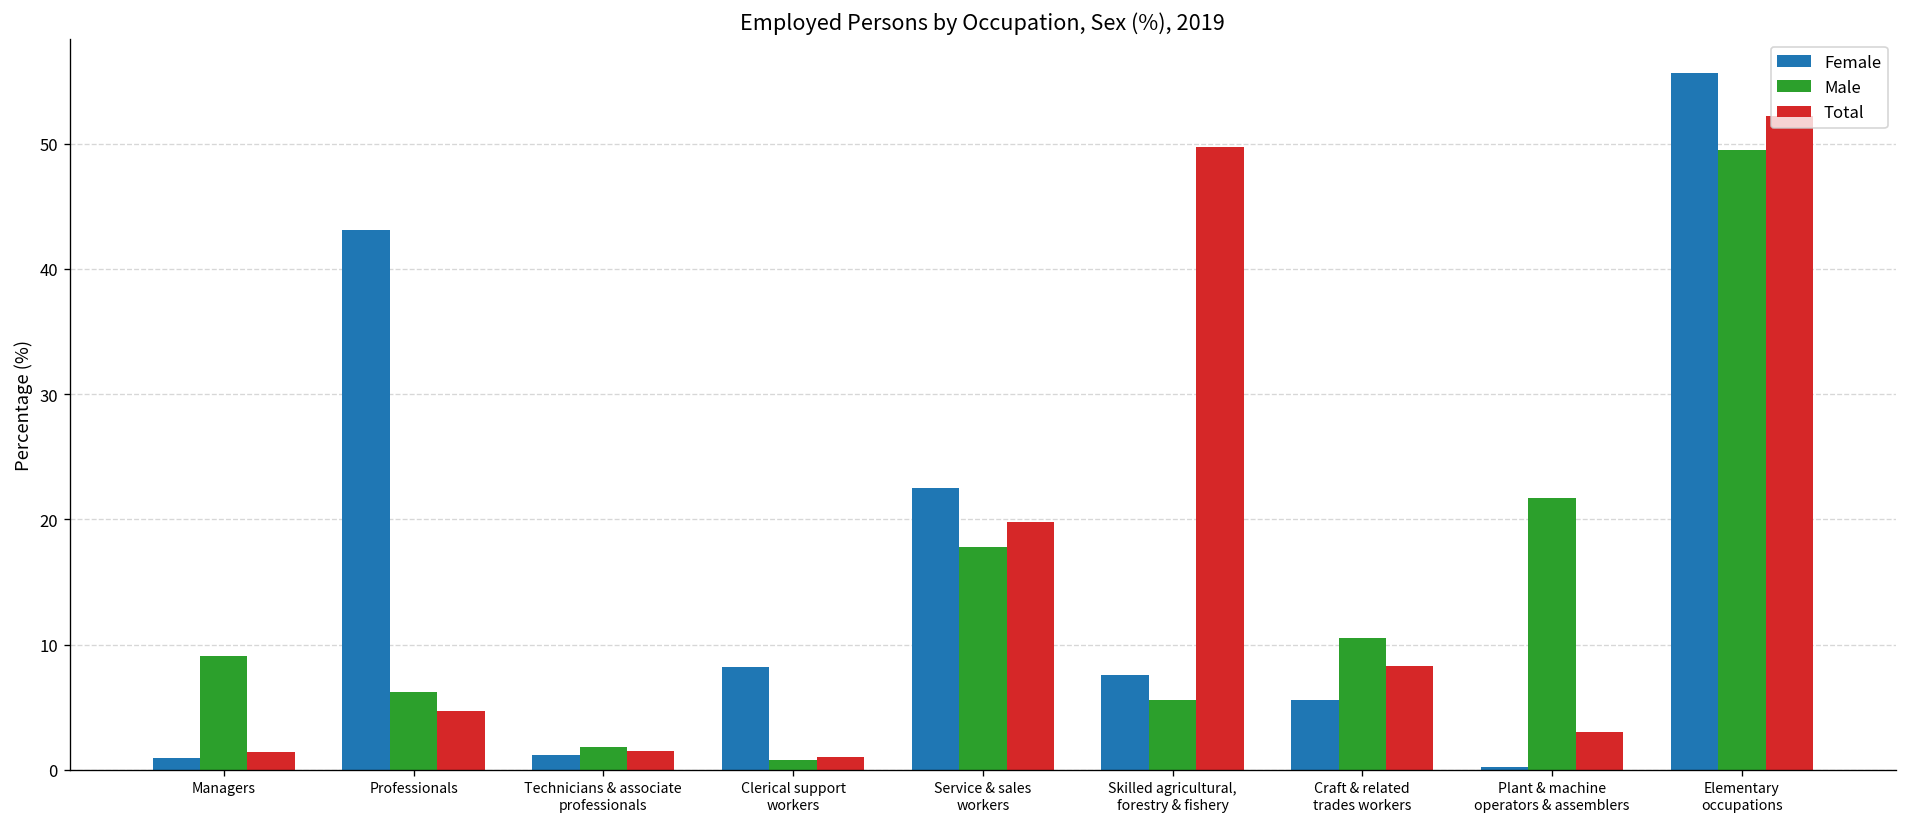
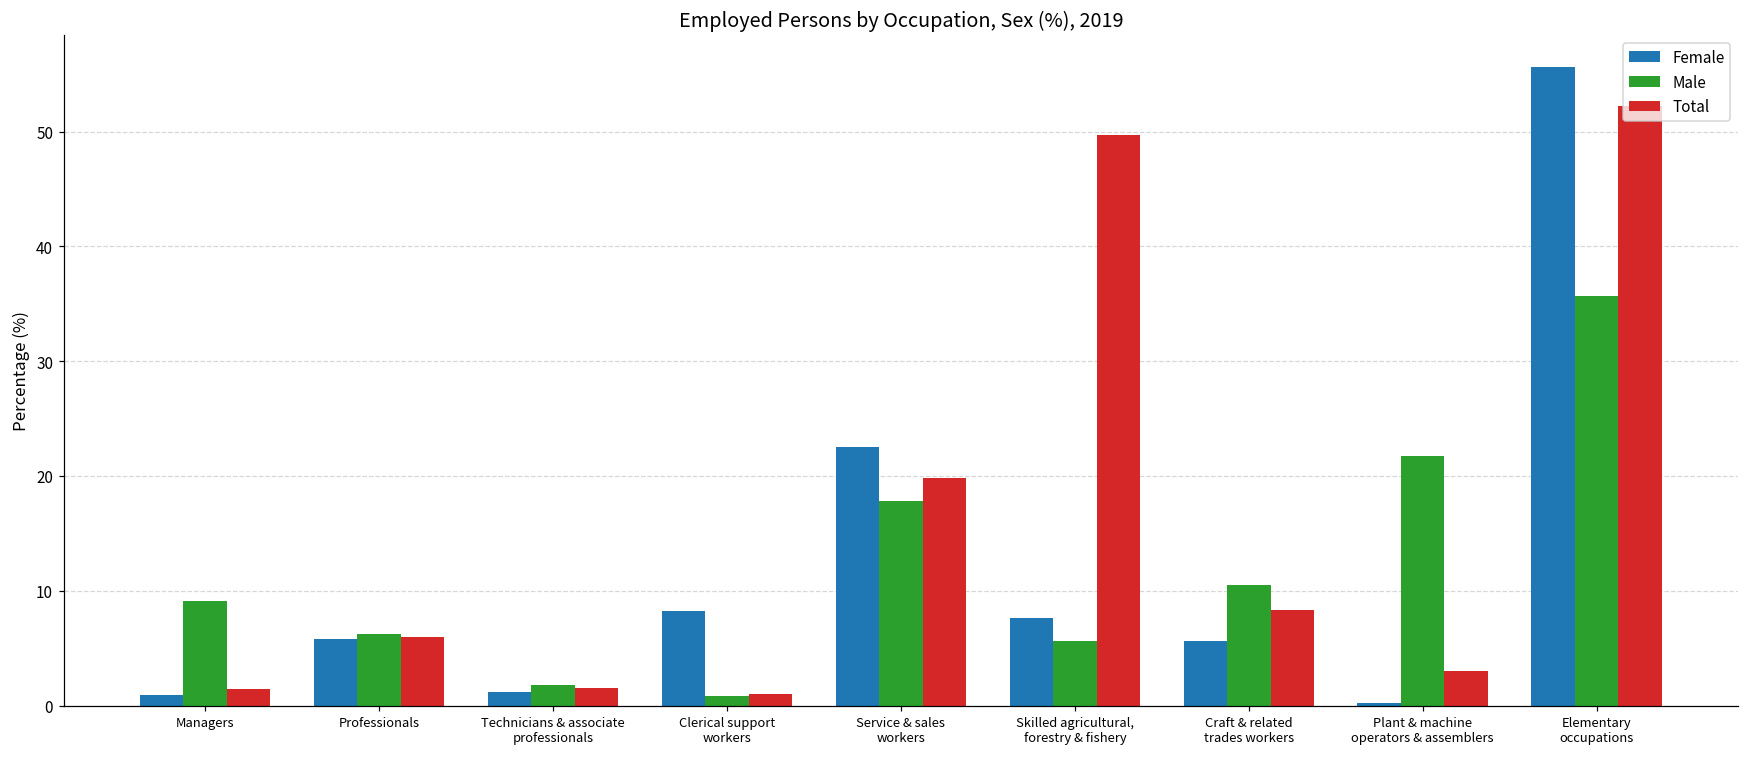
  {
    "Female": {
      "Managers": 0.9,
-     "Professionals": 43.1,
+     "Professionals": 5.8,
      "Technicians & associate professionals": 1.2,
      "Clerical support workers": 8.2,
      "Service & sales workers": 22.5,
      "Skilled agricultural, forestry & fishery": 7.6,
      "Craft & related trades workers": 5.6,
      "Elementary occupations": 55.6
    },
    "Male": {
      "Managers": 9.1,
      "Professionals": 6.2,
      "Technicians & associate professionals": 1.8,
      "Clerical support workers": 0.8,
      "Service & sales workers": 17.8,
      "Skilled agricultural, forestry & fishery": 5.6,
      "Craft & related trades workers": 10.5,
      "Plant & machine operators & assemblers": 21.7,
-     "Elementary occupations": 49.5
+     "Elementary occupations": 35.7
    },
    "Total": {
      "Managers": 1.4,
-     "Professionals": 4.7,
+     "Professionals": 6.0,
      "Technicians & associate professionals": 1.5,
      "Clerical support workers": 1.0,
      "Service & sales workers": 19.8,
      "Skilled agricultural, forestry & fishery": 49.7,
      "Craft & related trades workers": 8.3,
      "Plant & machine operators & assemblers": 3.0
    }
  }
